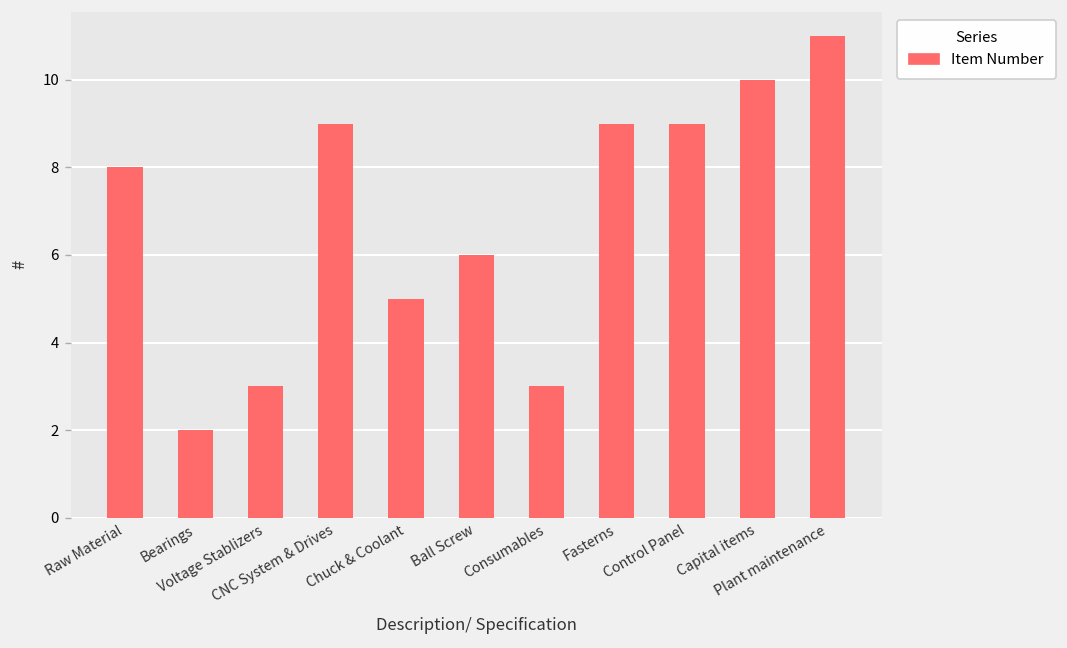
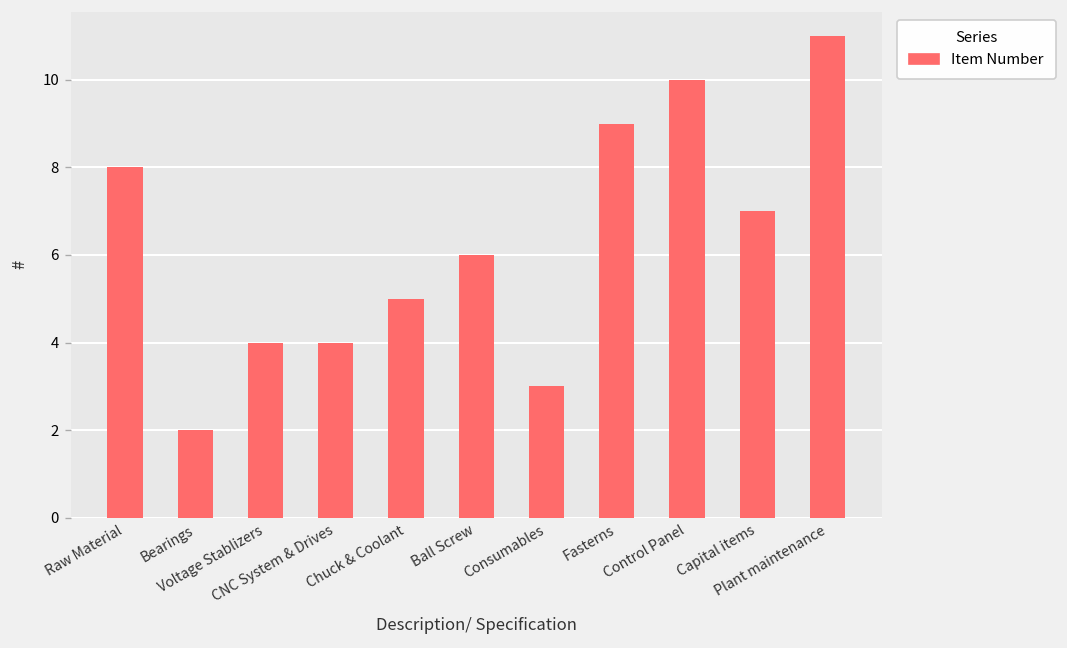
  {
    "Raw Material": 8,
    "Bearings": 2,
-   "Voltage Stablizers": 3,
-   "CNC System & Drives": 9,
+   "Voltage Stablizers": 4,
+   "CNC System & Drives": 4,
    "Chuck & Coolant": 5,
    "Ball Screw": 6,
    "Consumables": 3,
    "Fasterns": 9,
-   "Control Panel": 9,
-   "Capital items": 10,
+   "Control Panel": 10,
+   "Capital items": 7,
    "Plant maintenance": 11
  }
